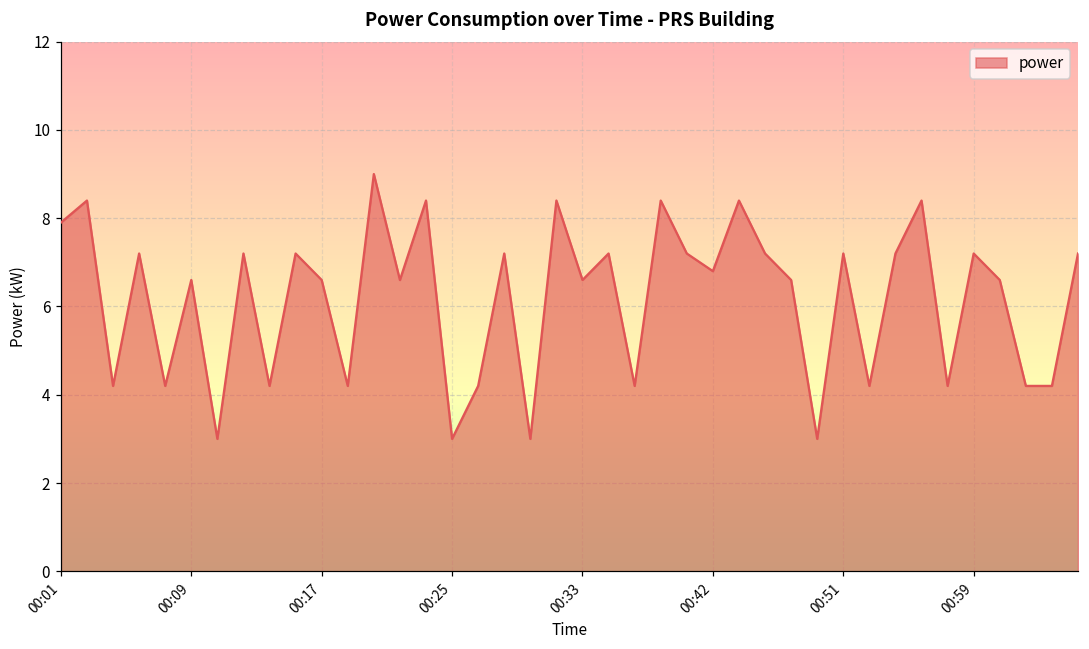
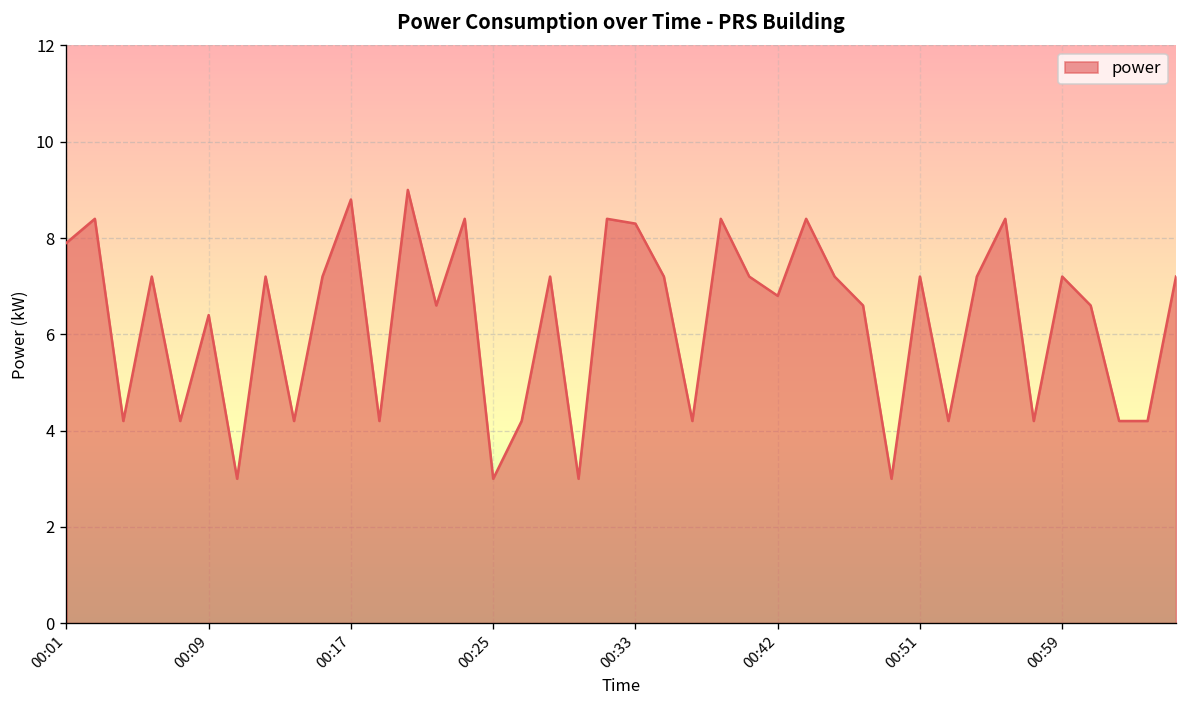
  {
    "00:01": 7.9,
-   "00:09": 6.6,
-   "00:17": 6.6,
+   "00:09": 6.4,
+   "00:17": 8.8,
    "00:25": 3.0,
-   "00:33": 6.6,
+   "00:33": 8.3,
    "00:42": 6.8,
    "00:51": 7.2,
    "00:59": 7.2
  }
